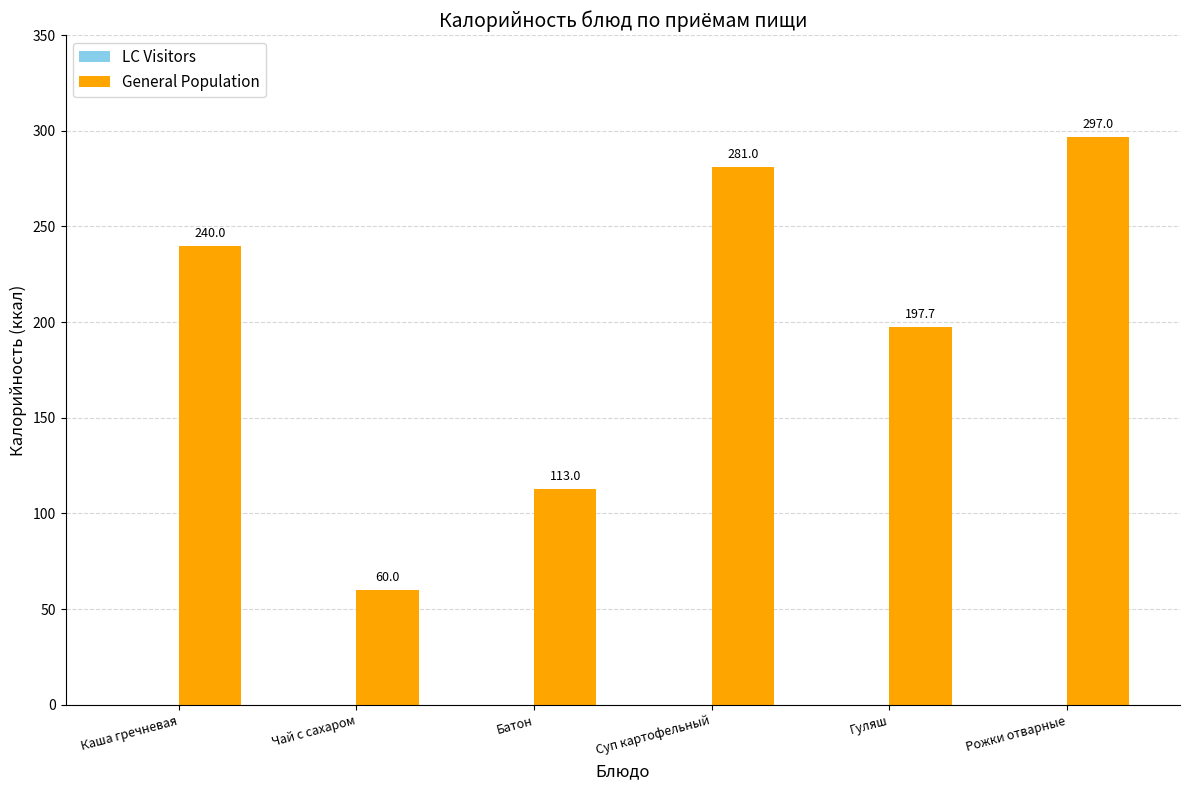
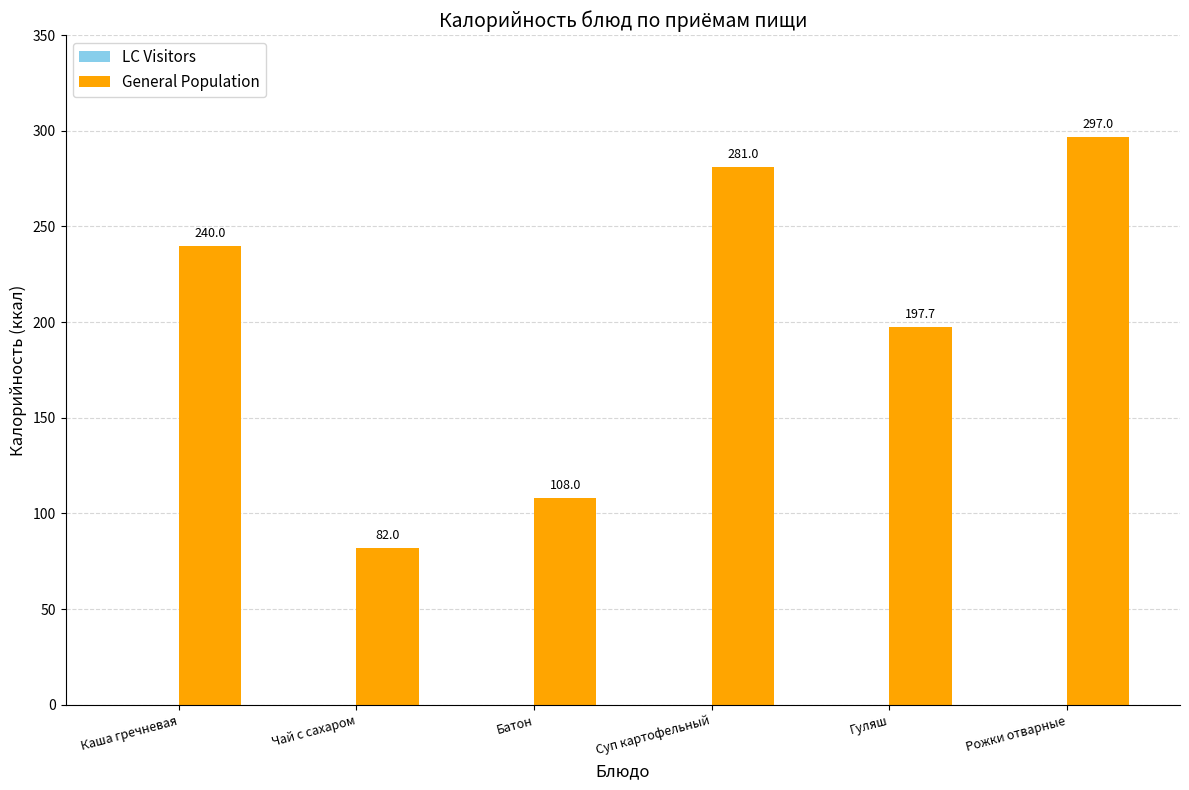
  {
    "LC Visitors": {
      "Каша гречневая": 0,
      "Чай с сахаром": 0,
      "Батон": 0,
      "Суп картофельный": 0,
      "Гуляш": 0,
      "Рожки отварные": 0
    },
    "General Population": {
      "Каша гречневая": 240.0,
-     "Чай с сахаром": 60.0,
-     "Батон": 113.0,
+     "Чай с сахаром": 82.0,
+     "Батон": 108.0,
      "Суп картофельный": 281.0,
      "Гуляш": 197.7,
      "Рожки отварные": 297.0
    }
  }
